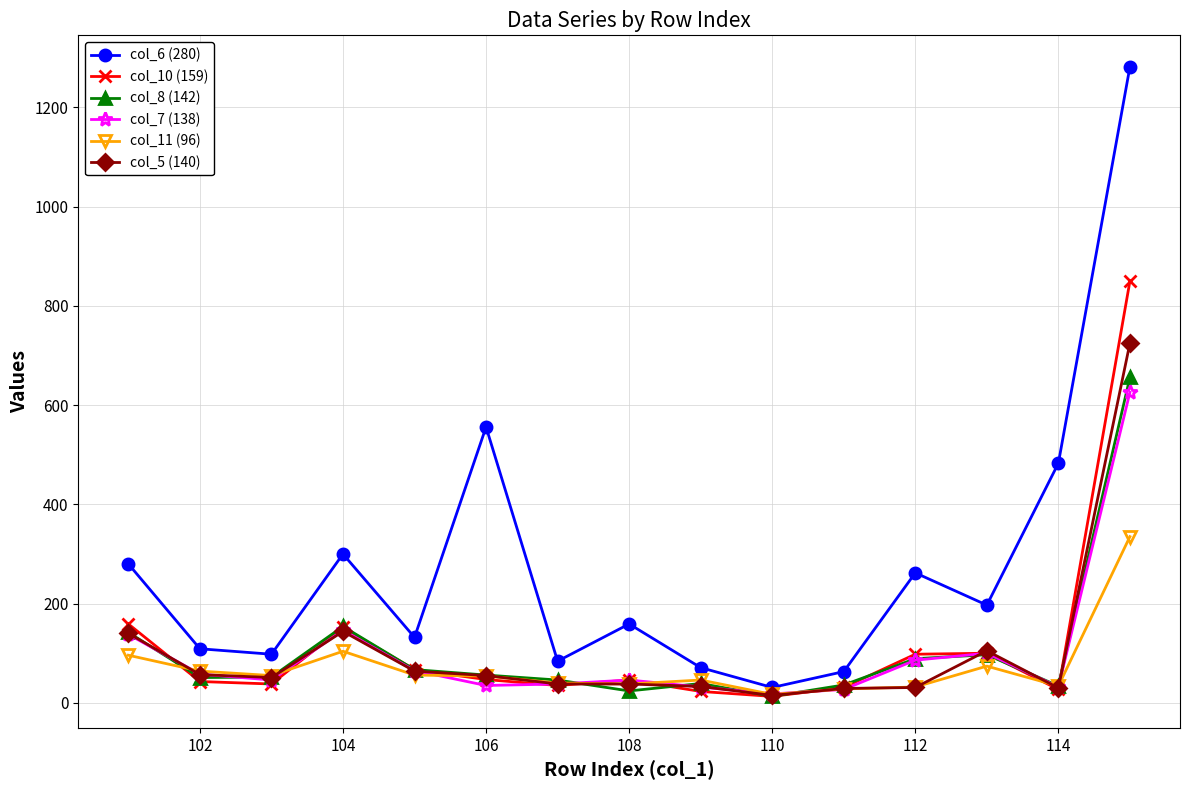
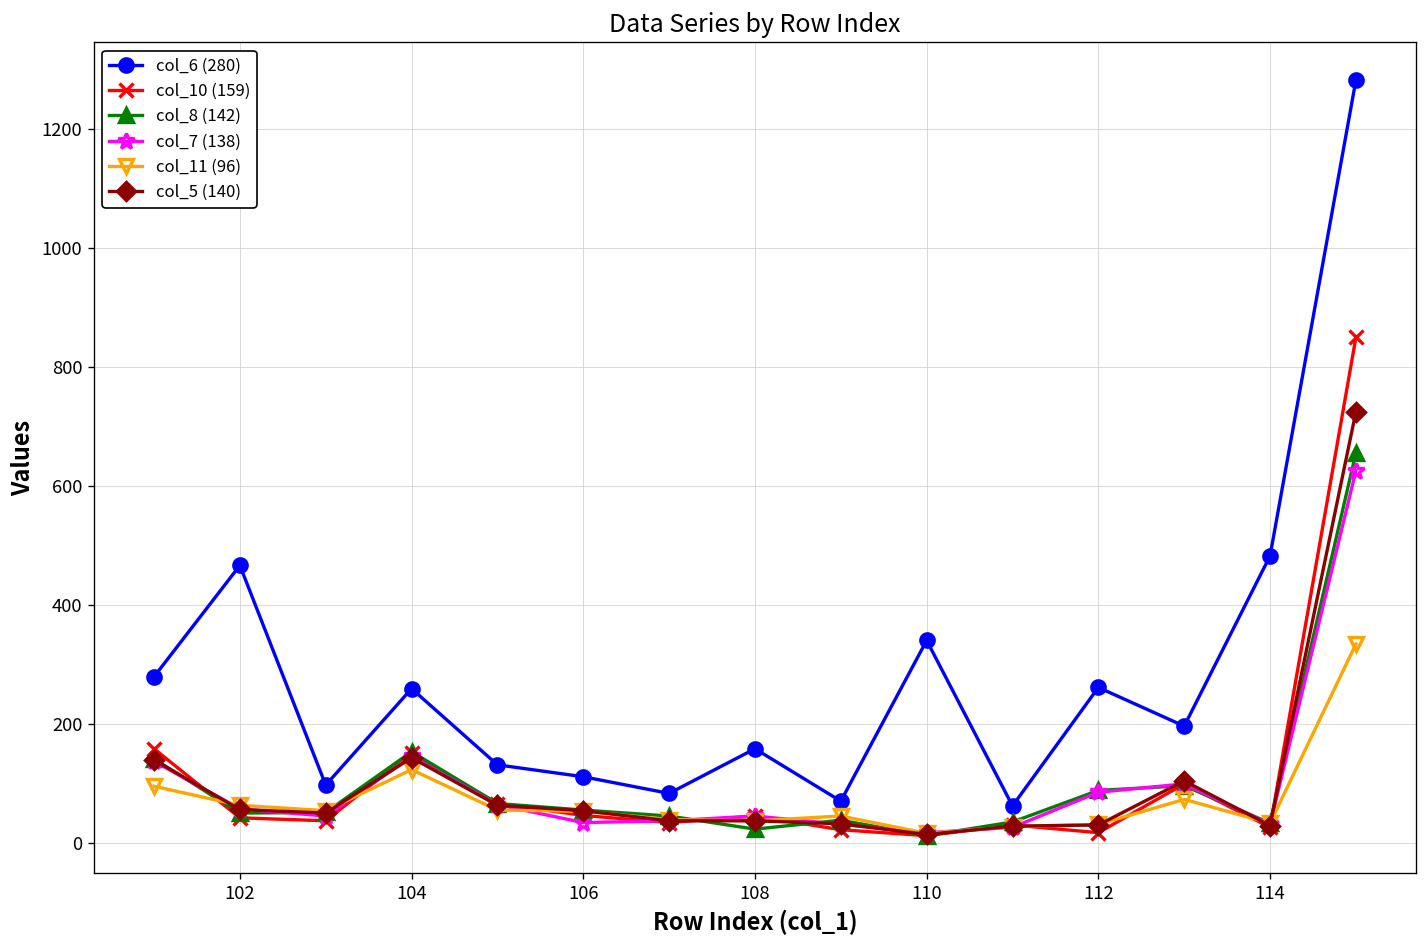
  {
    "col_6 (280)": {
-     "102": 110,
-     "104": 300,
-     "106": 560,
+     "102": 470,
+     "104": 260,
+     "106": 110,
      "108": 160,
-     "110": 30,
+     "110": 340,
      "112": 260,
      "114": 480
    },
    "col_10 (159)": {
      "102": 40,
      "106": 50,
-     "112": 100
+     "112": 20
    },
    "col_8 (142)": {
      "102": 50,
      "108": 20
    },
    "col_7 (138)": {
      "106": 40
    },
    "col_11 (96)": {
      "102": 60,
-     "104": 100
+     "104": 120
    }
  }
